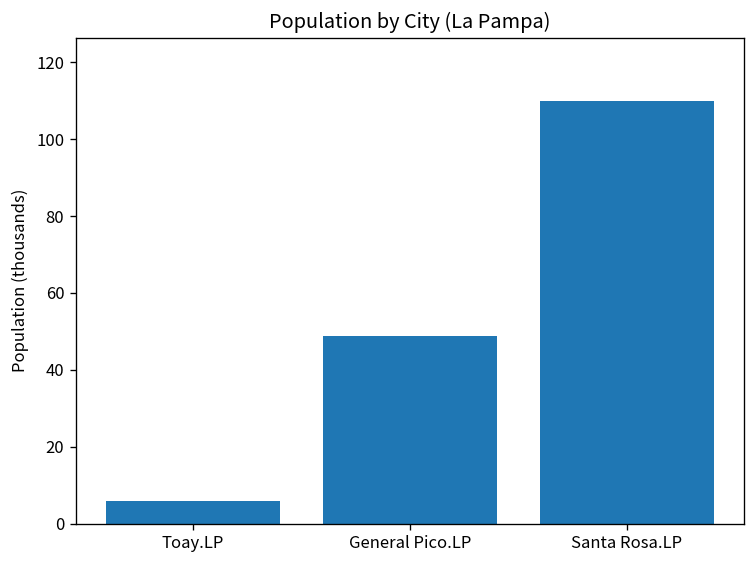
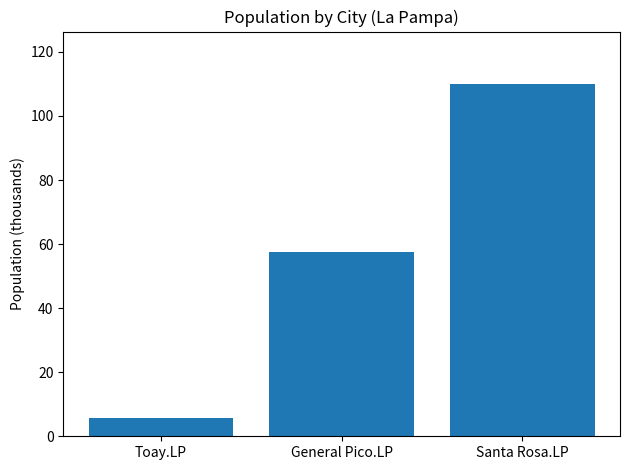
  {
    "Toay.LP": 6,
-   "General Pico.LP": 49,
+   "General Pico.LP": 58,
    "Santa Rosa.LP": 110
  }
